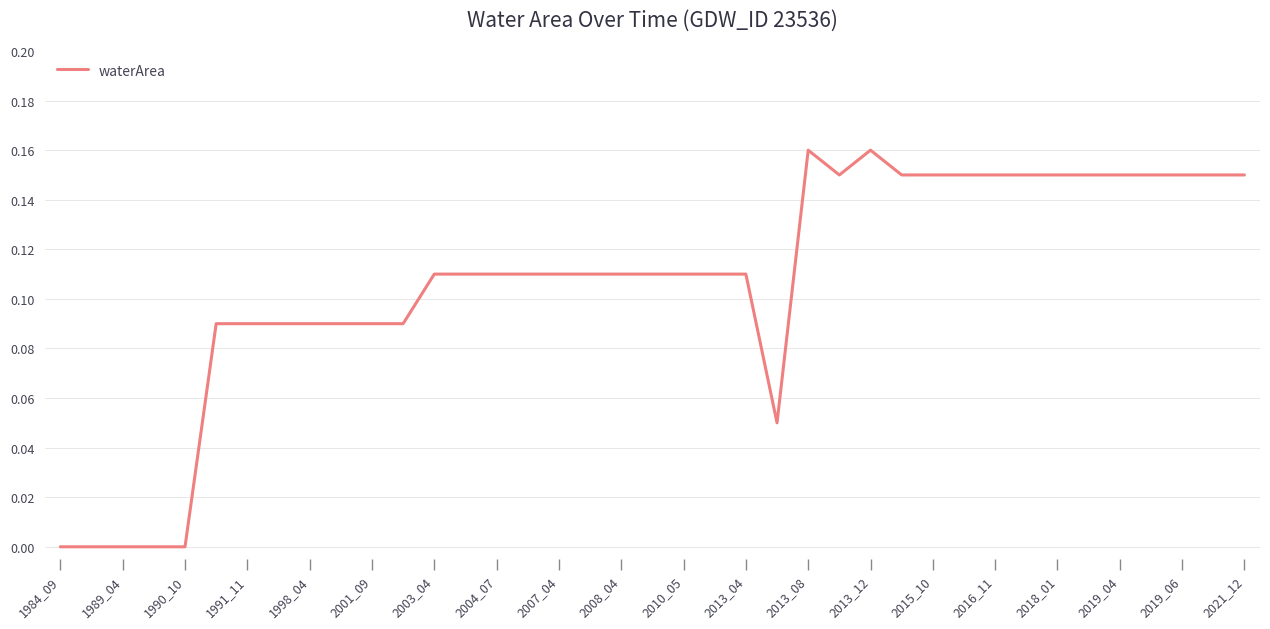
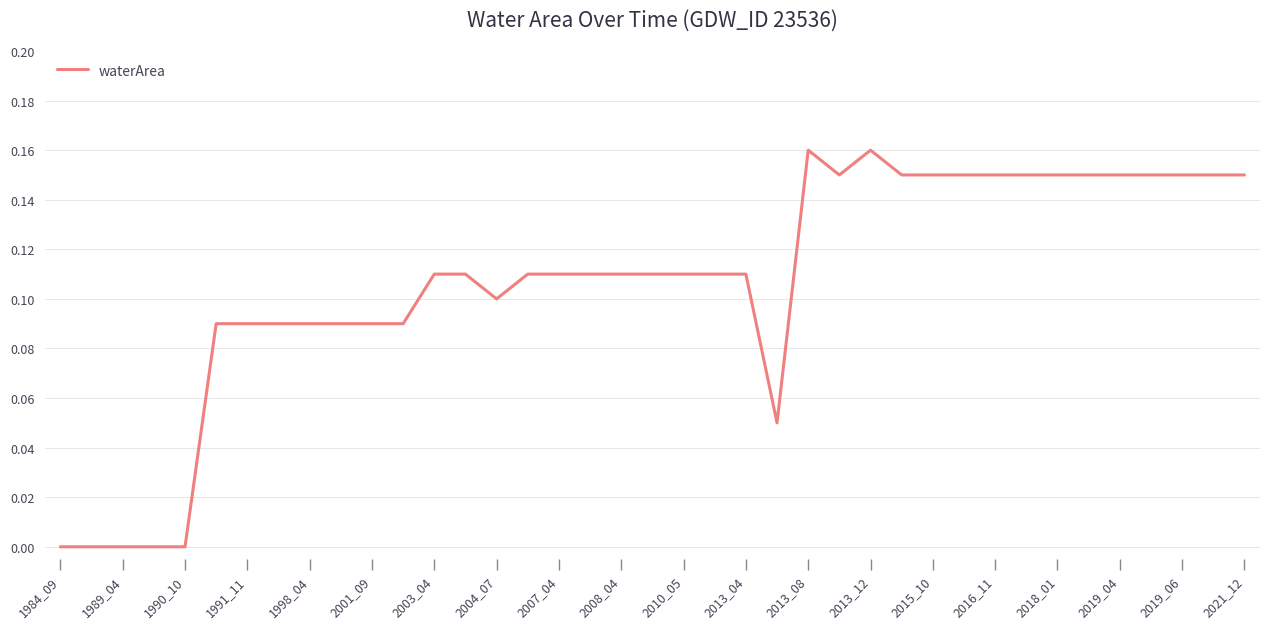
  {
    "1984_09": 0.00,
    "1989_04": 0.00,
    "1990_10": 0.00,
    "1991_11": 0.09,
    "1998_04": 0.09,
    "2001_09": 0.09,
    "2003_04": 0.11,
-   "2004_07": 0.11,
+   "2004_07": 0.10,
    "2007_04": 0.11,
    "2008_04": 0.11,
    "2010_05": 0.11,
    "2013_04": 0.11,
    "2013_08": 0.16,
    "2013_12": 0.16,
    "2015_10": 0.15,
    "2016_11": 0.15,
    "2018_01": 0.15,
    "2019_04": 0.15,
    "2019_06": 0.15,
    "2021_12": 0.15
  }
